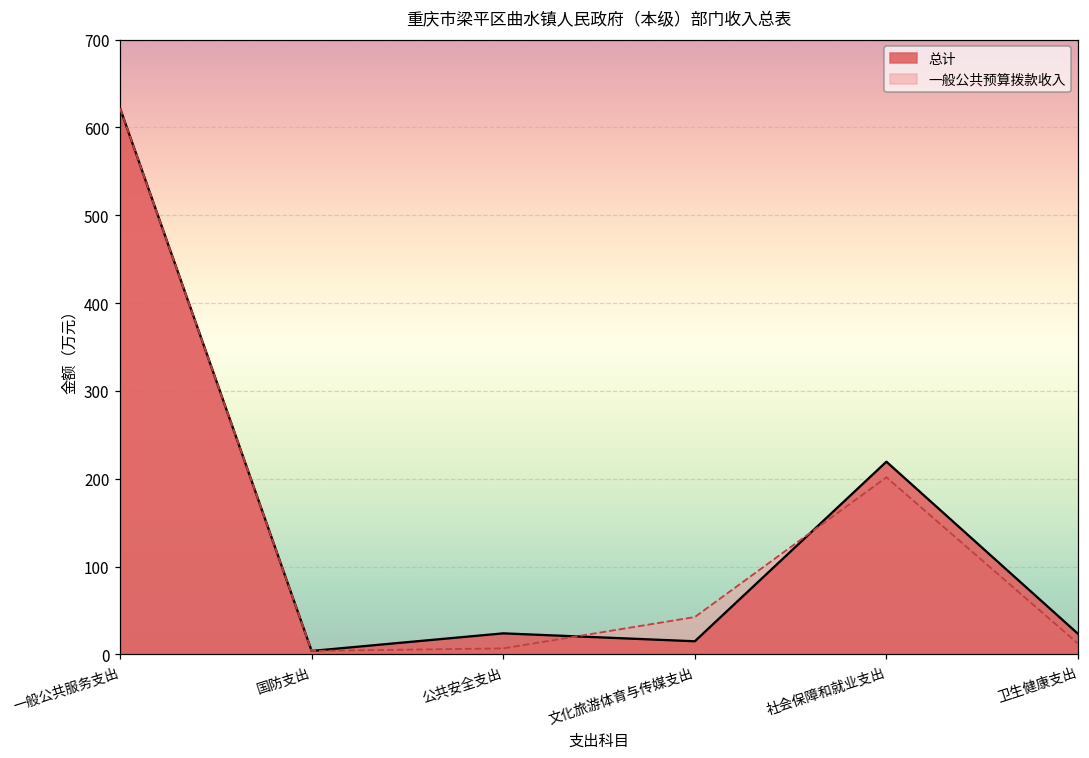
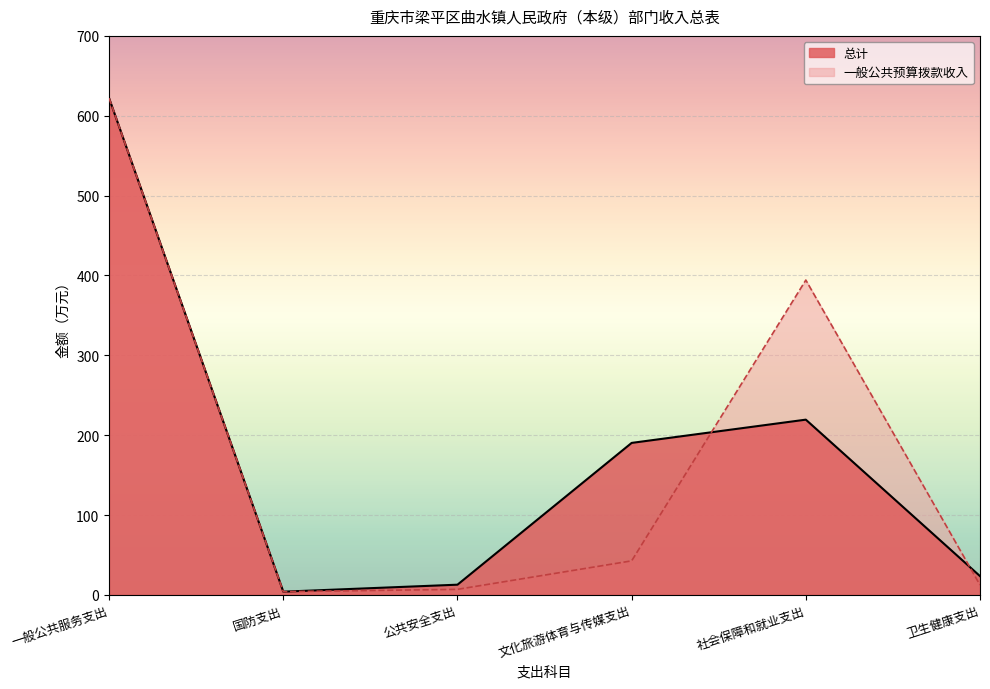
  {
    "总计": {
-     "公共安全支出": 20,
-     "文化旅游体育与传媒支出": 20,
+     "公共安全支出": 10,
+     "文化旅游体育与传媒支出": 190,
      "社会保障和就业支出": 220,
      "卫生健康支出": 20
    },
    "一般公共预算拨款收入": {
      "公共安全支出": 10,
      "文化旅游体育与传媒支出": 40,
-     "社会保障和就业支出": 200,
+     "社会保障和就业支出": 390,
      "卫生健康支出": 10
    }
  }
